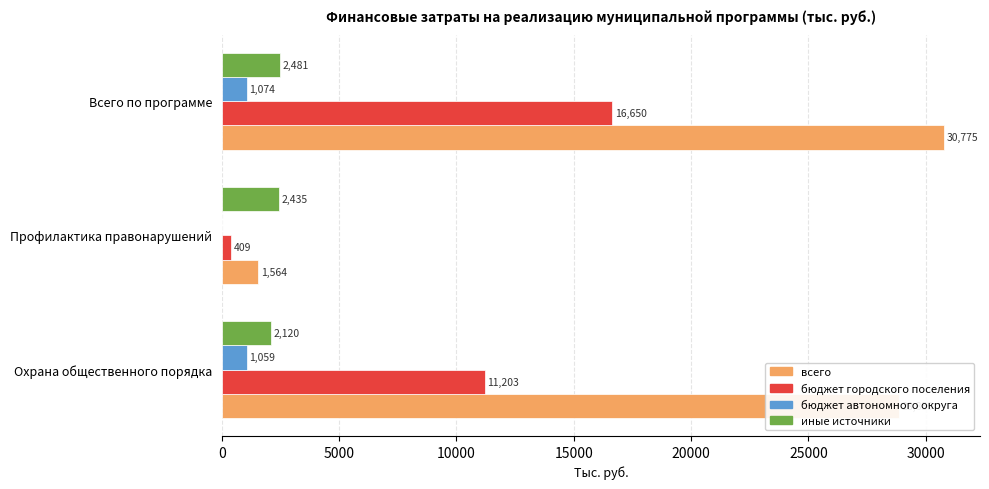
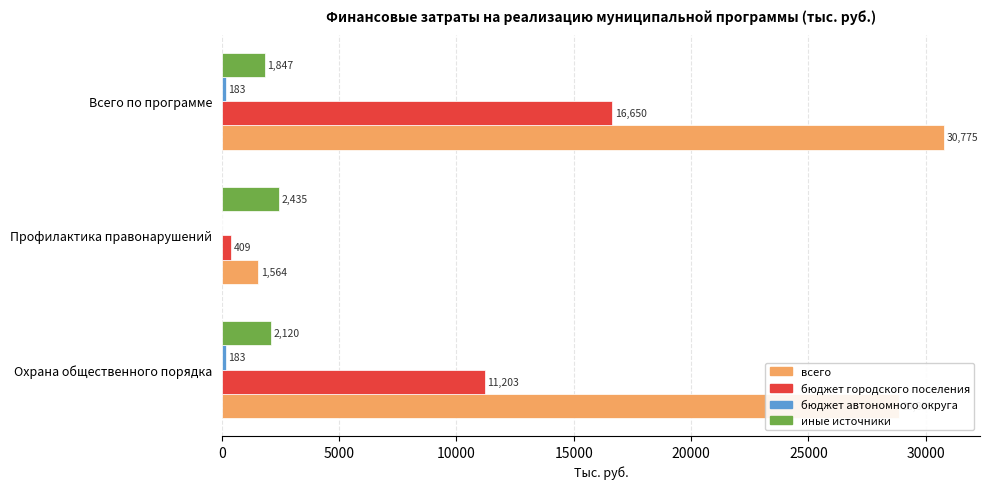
  {
    "всего": {
      "Всего по программе": "30,775",
      "Профилактика правонарушений": "1,564"
    },
    "бюджет городского поселения": {
      "Всего по программе": "16,650",
      "Профилактика правонарушений": "409",
      "Охрана общественного порядка": "11,203"
    },
    "бюджет автономного округа": {
-     "Всего по программе": "1,074",
-     "Охрана общественного порядка": "1,059"
+     "Всего по программе": "183",
+     "Охрана общественного порядка": "183"
    },
    "иные источники": {
-     "Всего по программе": "2,481",
+     "Всего по программе": "1,847",
      "Профилактика правонарушений": "2,435",
      "Охрана общественного порядка": "2,120"
    }
  }
